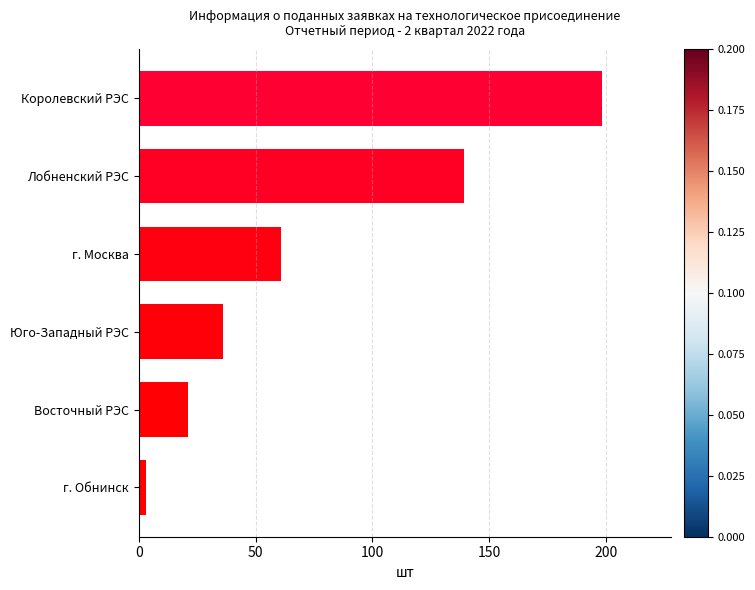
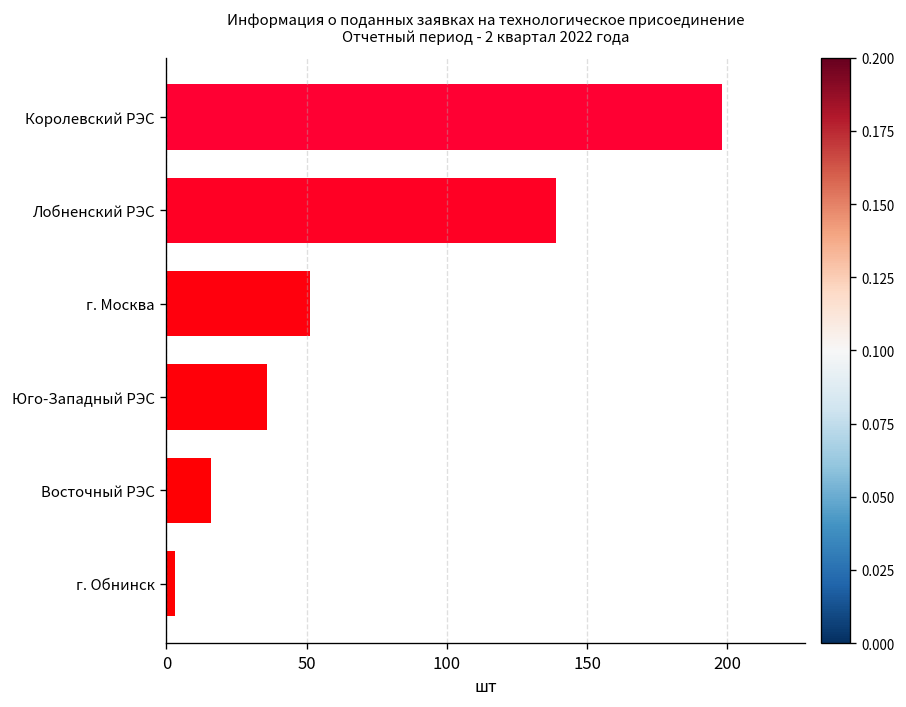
  {
    "Королевский РЭС": 198,
    "Лобненский РЭС": 139,
-   "г. Москва": 61,
+   "г. Москва": 51,
    "Юго-Западный РЭС": 36,
-   "Восточный РЭС": 21,
+   "Восточный РЭС": 16,
    "г. Обнинск": 3
  }
